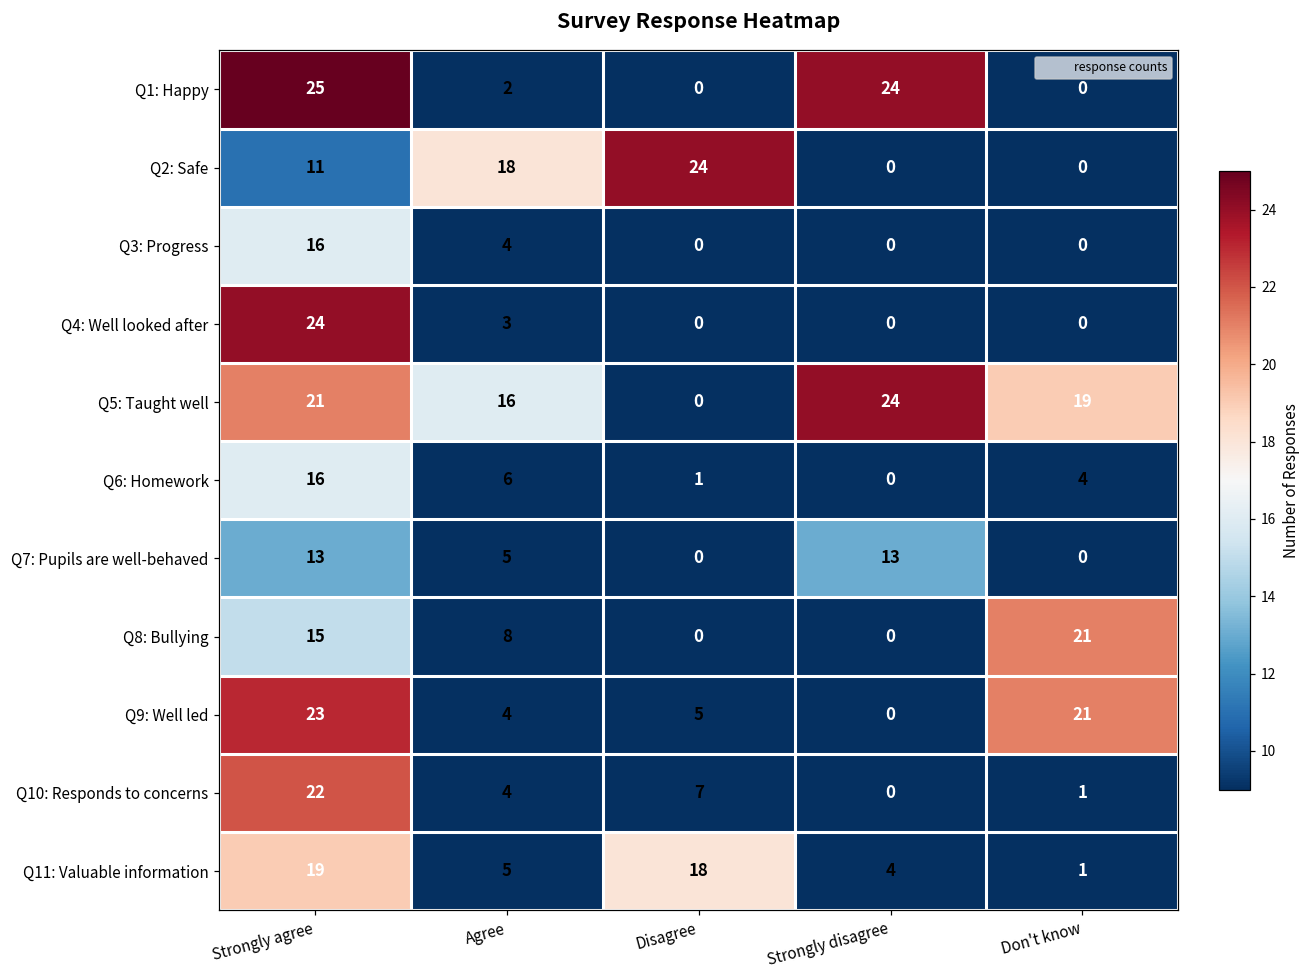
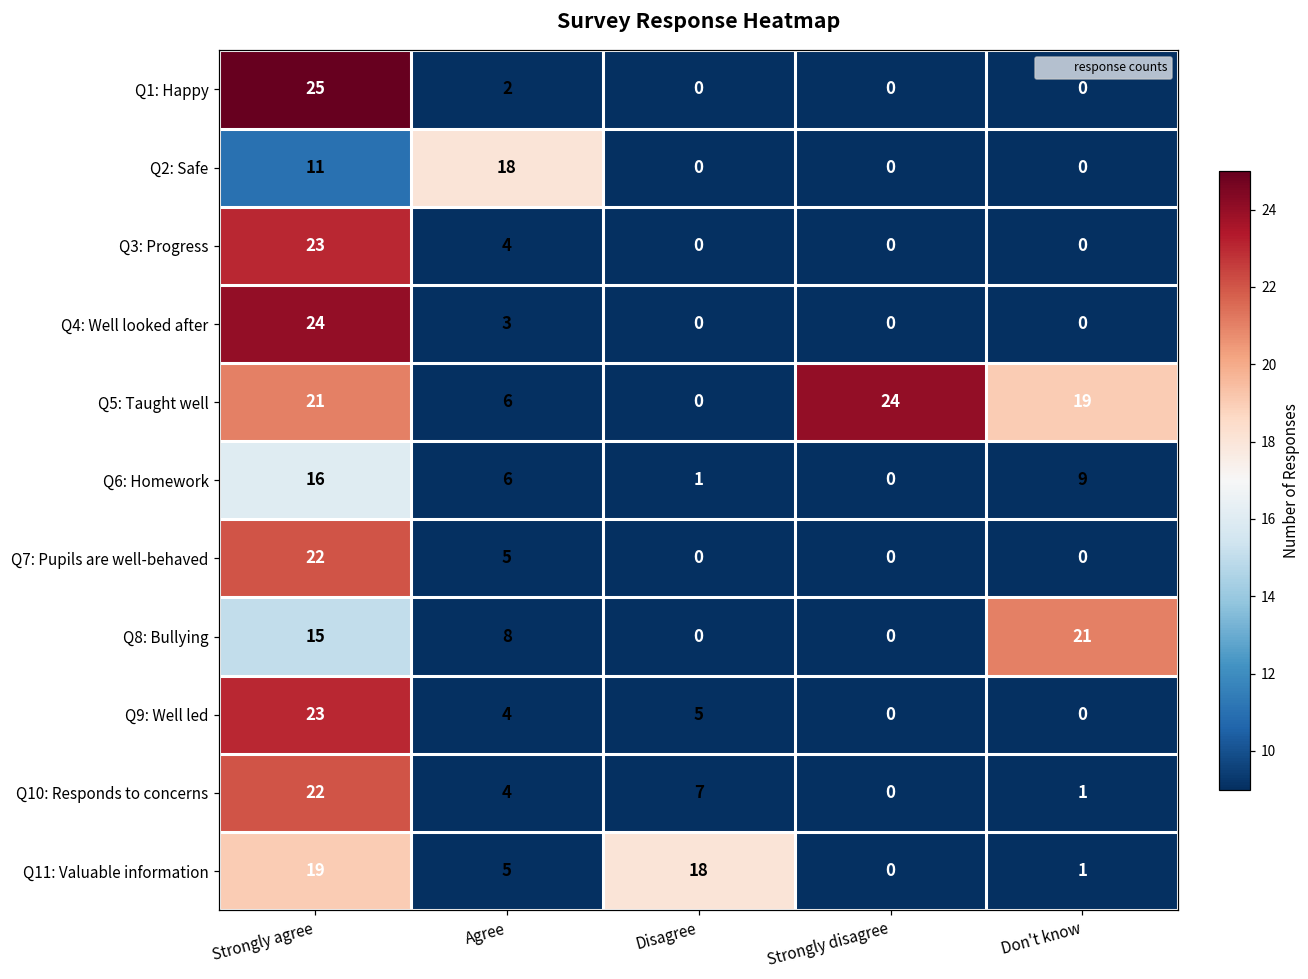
  {
    "Q1: Happy": {
      "Strongly agree": 25,
      "Agree": 2,
      "Disagree": 0,
-     "Strongly disagree": 24,
+     "Strongly disagree": 0,
      "Don't know": 0
    },
    "Q2: Safe": {
      "Strongly agree": 11,
      "Agree": 18,
-     "Disagree": 24,
+     "Disagree": 0,
      "Strongly disagree": 0,
      "Don't know": 0
    },
    "Q3: Progress": {
-     "Strongly agree": 16,
+     "Strongly agree": 23,
      "Agree": 4,
      "Disagree": 0,
      "Strongly disagree": 0,
      "Don't know": 0
    },
    "Q4: Well looked after": {
      "Strongly agree": 24,
      "Agree": 3,
      "Disagree": 0,
      "Strongly disagree": 0,
      "Don't know": 0
    },
    "Q5: Taught well": {
      "Strongly agree": 21,
-     "Agree": 16,
+     "Agree": 6,
      "Disagree": 0,
      "Strongly disagree": 24,
      "Don't know": 19
    },
    "Q6: Homework": {
      "Strongly agree": 16,
      "Agree": 6,
      "Disagree": 1,
      "Strongly disagree": 0,
-     "Don't know": 4
+     "Don't know": 9
    },
    "Q7: Pupils are well-behaved": {
-     "Strongly agree": 13,
+     "Strongly agree": 22,
      "Agree": 5,
      "Disagree": 0,
-     "Strongly disagree": 13,
+     "Strongly disagree": 0,
      "Don't know": 0
    },
    "Q8: Bullying": {
      "Strongly agree": 15,
      "Agree": 8,
      "Disagree": 0,
      "Strongly disagree": 0,
      "Don't know": 21
    },
    "Q9: Well led": {
      "Strongly agree": 23,
      "Agree": 4,
      "Disagree": 5,
      "Strongly disagree": 0,
-     "Don't know": 21
+     "Don't know": 0
    },
    "Q10: Responds to concerns": {
      "Strongly agree": 22,
      "Agree": 4,
      "Disagree": 7,
      "Strongly disagree": 0,
      "Don't know": 1
    },
    "Q11: Valuable information": {
      "Strongly agree": 19,
      "Agree": 5,
      "Disagree": 18,
-     "Strongly disagree": 4,
+     "Strongly disagree": 0,
      "Don't know": 1
    }
  }
